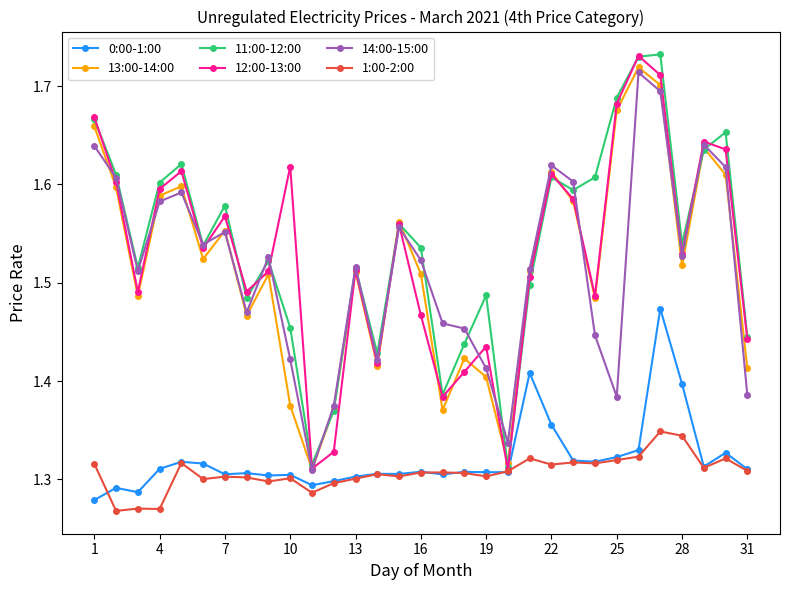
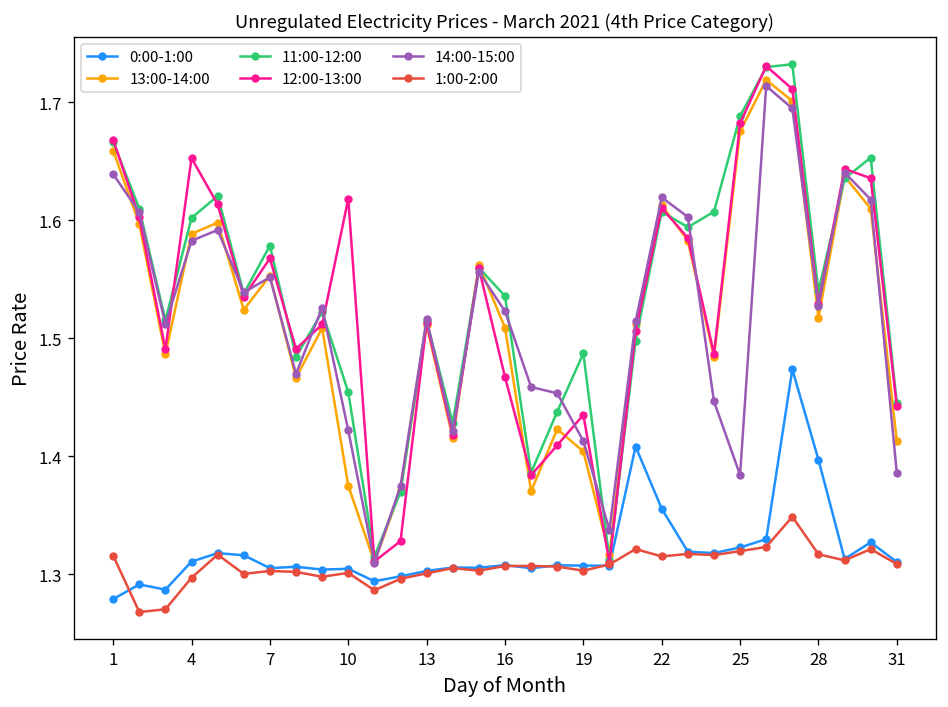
  {
    "0:00-1:00": {
      "1": 1.28,
      "4": 1.31,
      "10": 1.30,
      "19": 1.31,
      "22": 1.36,
      "25": 1.32,
      "28": 1.40
    },
    "13:00-14:00": {
      "1": 1.66,
      "4": 1.59,
      "10": 1.38,
      "16": 1.51,
      "19": 1.40,
      "25": 1.68,
      "28": 1.52,
      "31": 1.41
    },
    "11:00-12:00": {
      "4": 1.60,
      "7": 1.58,
      "10": 1.45,
      "16": 1.54,
      "19": 1.49,
      "22": 1.61,
      "25": 1.69,
      "28": 1.54,
      "31": 1.45
    },
    "12:00-13:00": {
-     "4": 1.60,
+     "4": 1.65,
      "7": 1.57,
      "10": 1.62,
      "16": 1.47,
      "19": 1.44,
      "25": 1.68,
      "31": 1.44
    },
    "14:00-15:00": {
      "1": 1.64,
      "4": 1.58,
      "10": 1.42,
      "16": 1.52,
      "19": 1.41,
      "22": 1.62,
      "25": 1.38,
      "31": 1.39
    },
    "1:00-2:00": {
      "1": 1.32,
-     "4": 1.27,
+     "4": 1.30,
      "10": 1.30,
      "19": 1.30,
      "22": 1.32,
      "25": 1.32,
-     "28": 1.34
+     "28": 1.32
    }
  }
